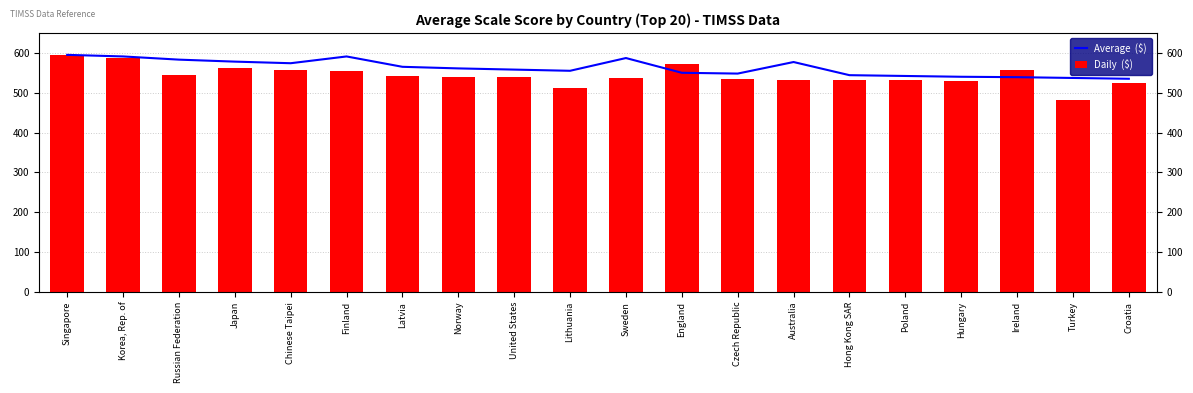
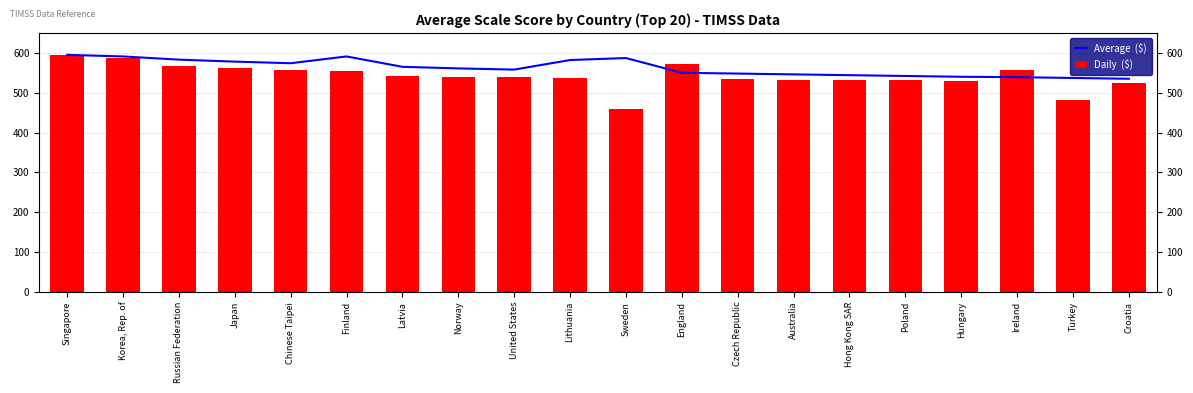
  {
    "Average ($)": {
      "Singapore": 600,
      "Korea, Rep. of": 590,
      "Russian Federation": 580,
      "Japan": 580,
      "Chinese Taipei": 570,
      "Finland": 590,
      "Latvia": 570,
      "Norway": 560,
      "United States": 560,
-     "Lithuania": 560,
+     "Lithuania": 580,
      "Sweden": 590,
      "England": 550,
      "Czech Republic": 550,
-     "Australia": 580,
+     "Australia": 550,
      "Hong Kong SAR": 540,
      "Poland": 540,
      "Hungary": 540,
      "Ireland": 540,
      "Turkey": 540,
      "Croatia": 540
    },
    "Daily ($)": {
      "Singapore": 600,
      "Korea, Rep. of": 590,
-     "Russian Federation": 550,
+     "Russian Federation": 570,
      "Japan": 560,
      "Chinese Taipei": 560,
      "Finland": 560,
      "Latvia": 540,
      "Norway": 540,
      "United States": 540,
-     "Lithuania": 510,
-     "Sweden": 540,
+     "Lithuania": 540,
+     "Sweden": 460,
      "England": 570,
      "Czech Republic": 530,
      "Australia": 530,
      "Hong Kong SAR": 530,
      "Poland": 530,
      "Hungary": 530,
      "Ireland": 560,
      "Turkey": 480,
      "Croatia": 520
    }
  }
